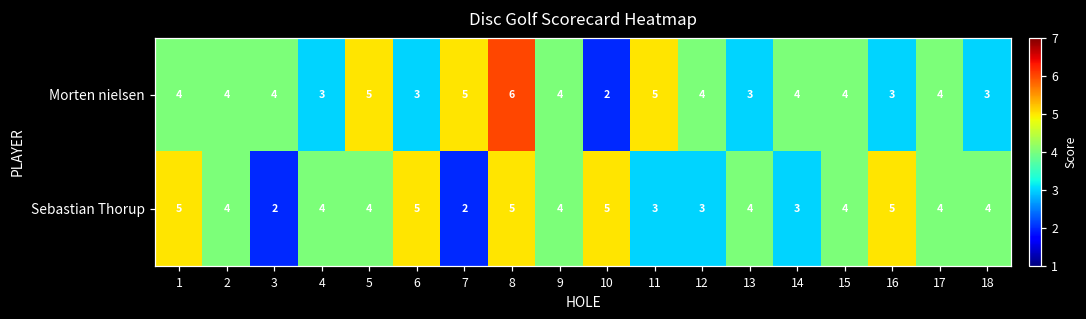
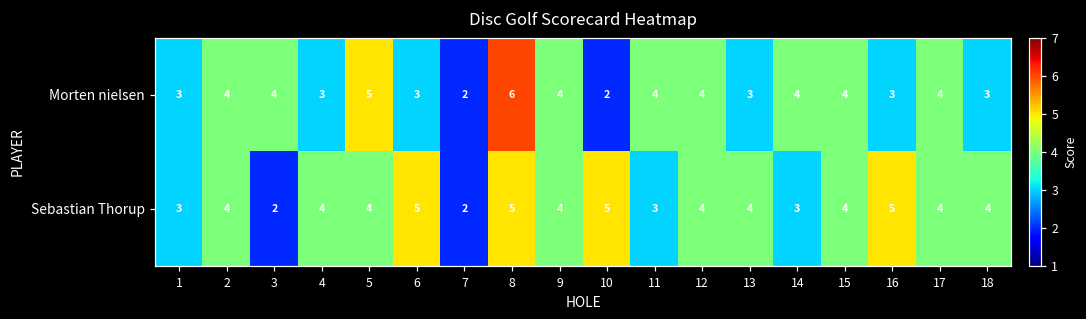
  {
    "Morten nielsen": {
-     "1": 4,
+     "1": 3,
      "2": 4,
      "3": 4,
      "4": 3,
      "5": 5,
      "6": 3,
-     "7": 5,
+     "7": 2,
      "8": 6,
      "9": 4,
      "10": 2,
-     "11": 5,
+     "11": 4,
      "12": 4,
      "13": 3,
      "14": 4,
      "15": 4,
      "16": 3,
      "17": 4,
      "18": 3
    },
    "Sebastian Thorup": {
-     "1": 5,
+     "1": 3,
      "2": 4,
      "3": 2,
      "4": 4,
      "5": 4,
      "6": 5,
      "7": 2,
      "8": 5,
      "9": 4,
      "10": 5,
      "11": 3,
-     "12": 3,
+     "12": 4,
      "13": 4,
      "14": 3,
      "15": 4,
      "16": 5,
      "17": 4,
      "18": 4
    }
  }
